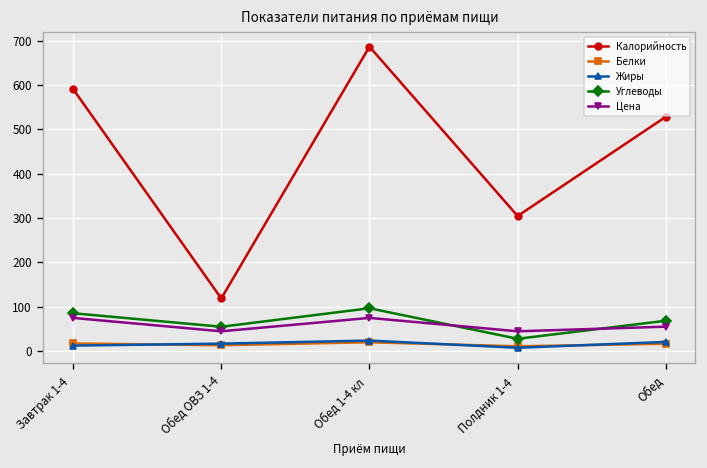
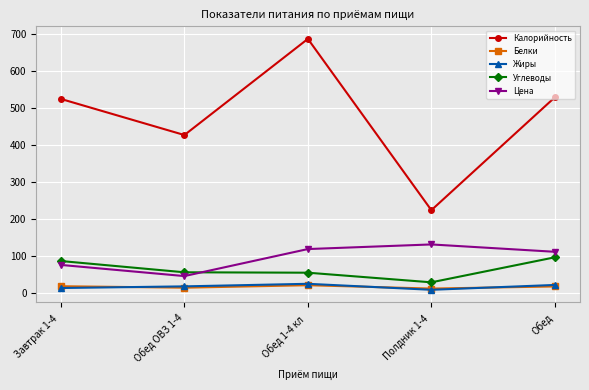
  {
    "Калорийность": {
-     "Завтрак 1-4": 590,
-     "Обед ОВЗ 1-4": 120,
+     "Завтрак 1-4": 520,
+     "Обед ОВЗ 1-4": 430,
      "Обед 1-4 кл": 690,
-     "Полдник 1-4": 300
+     "Полдник 1-4": 220
    },
    "Углеводы": {
      "Завтрак 1-4": 90,
      "Обед ОВЗ 1-4": 50,
-     "Обед 1-4 кл": 100,
+     "Обед 1-4 кл": 50,
      "Полдник 1-4": 30,
-     "Обед": 70
+     "Обед": 100
    },
    "Цена": {
      "Завтрак 1-4": 70,
      "Обед ОВЗ 1-4": 40,
-     "Обед 1-4 кл": 70,
-     "Полдник 1-4": 40,
-     "Обед": 60
+     "Обед 1-4 кл": 120,
+     "Полдник 1-4": 130,
+     "Обед": 110
    }
  }
